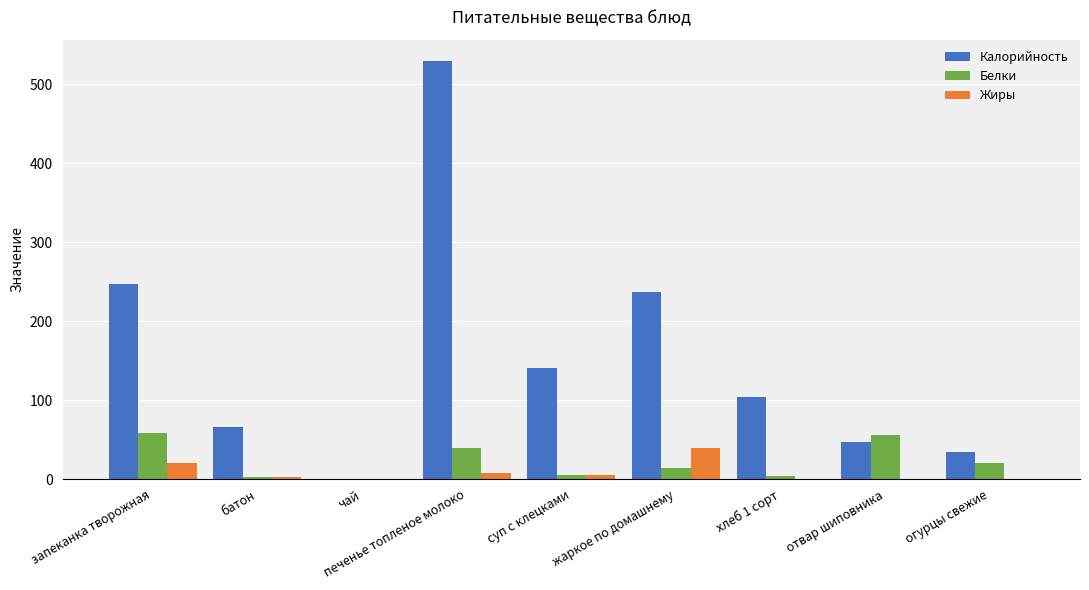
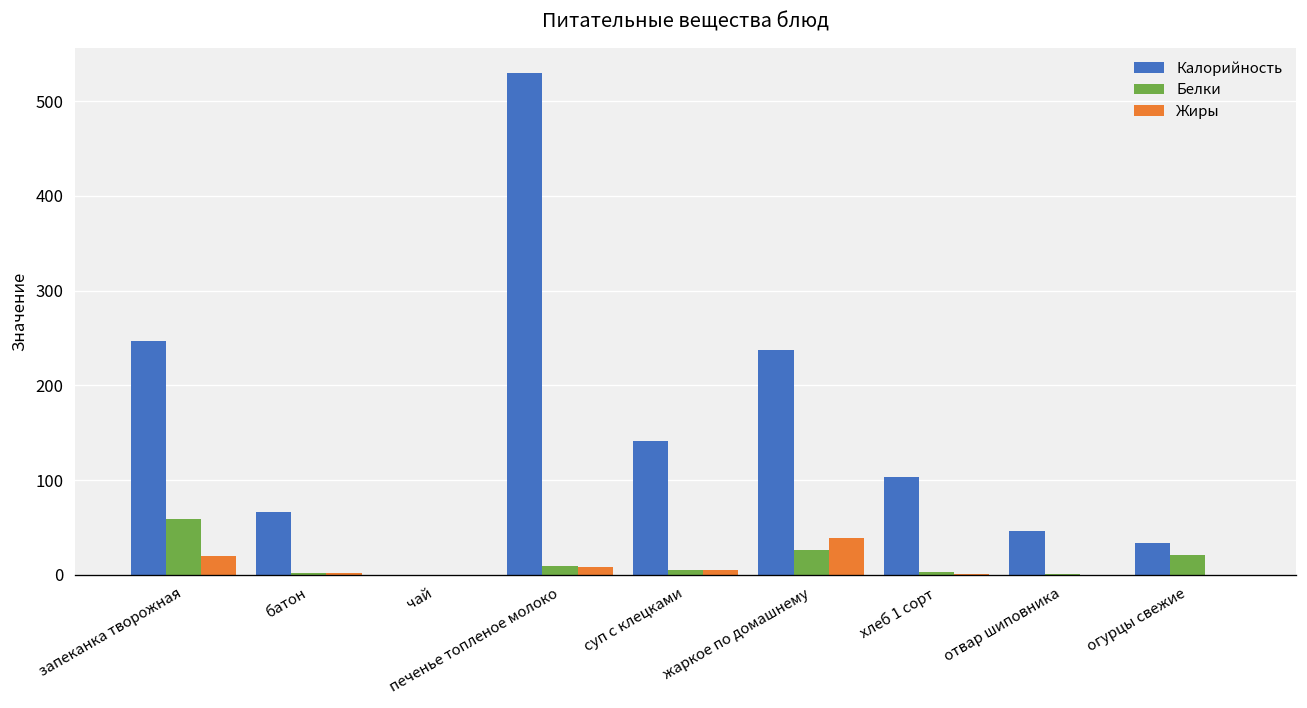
  {
    "Калорийность": {
      "запеканка творожная": 250,
      "батон": 70,
      "чай": 0,
      "печенье топленое молоко": 530,
      "суп с клецками": 140,
      "жаркое по домашнему": 240,
      "хлеб 1 сорт": 100,
      "отвар шиповника": 50,
      "огурцы свежие": 30
    },
    "Белки": {
      "запеканка творожная": 60,
      "чай": 0,
-     "печенье топленое молоко": 40,
+     "печенье топленое молоко": 10,
      "суп с клецками": 0,
-     "жаркое по домашнему": 10,
+     "жаркое по домашнему": 30,
      "хлеб 1 сорт": 0,
-     "отвар шиповника": 60,
+     "отвар шиповника": 0,
      "огурцы свежие": 20
    },
    "Жиры": {
      "запеканка творожная": 20,
      "чай": 0,
      "печенье топленое молоко": 10,
      "суп с клецками": 10,
      "жаркое по домашнему": 40,
      "отвар шиповника": 0,
      "огурцы свежие": 0
    }
  }
